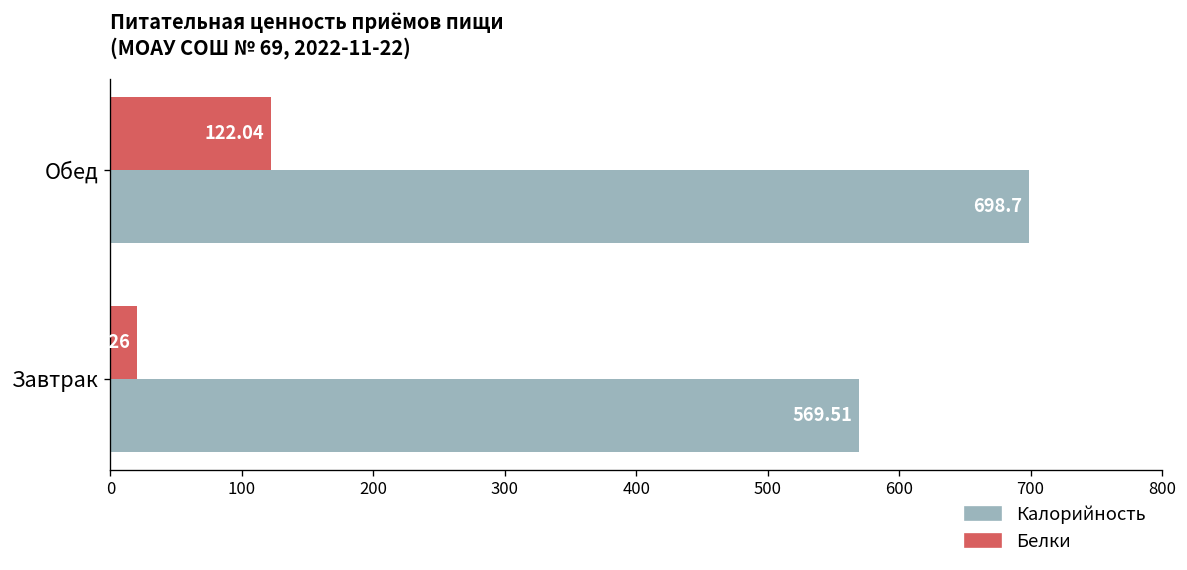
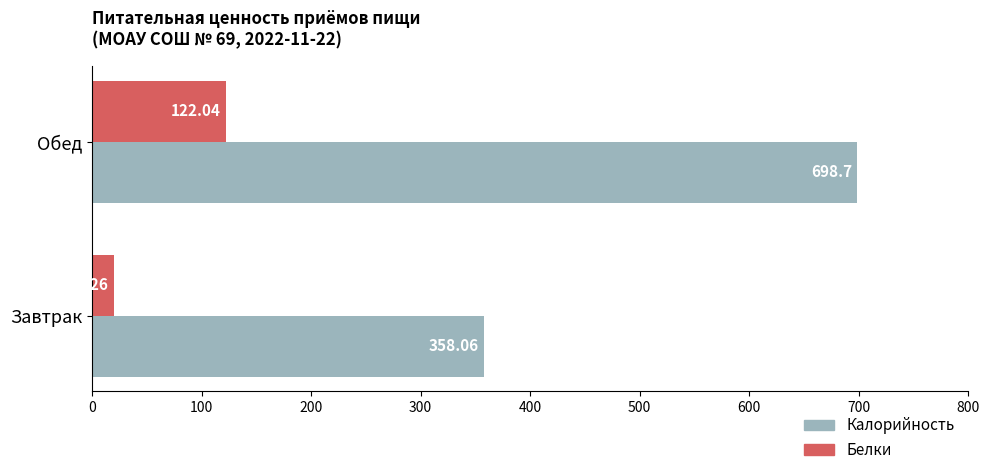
  {
    "Калорийность": {
      "Обед": 698.7,
-     "Завтрак": 569.51
+     "Завтрак": 358.06
    },
    "Белки": {
      "Обед": 122.04
    }
  }
